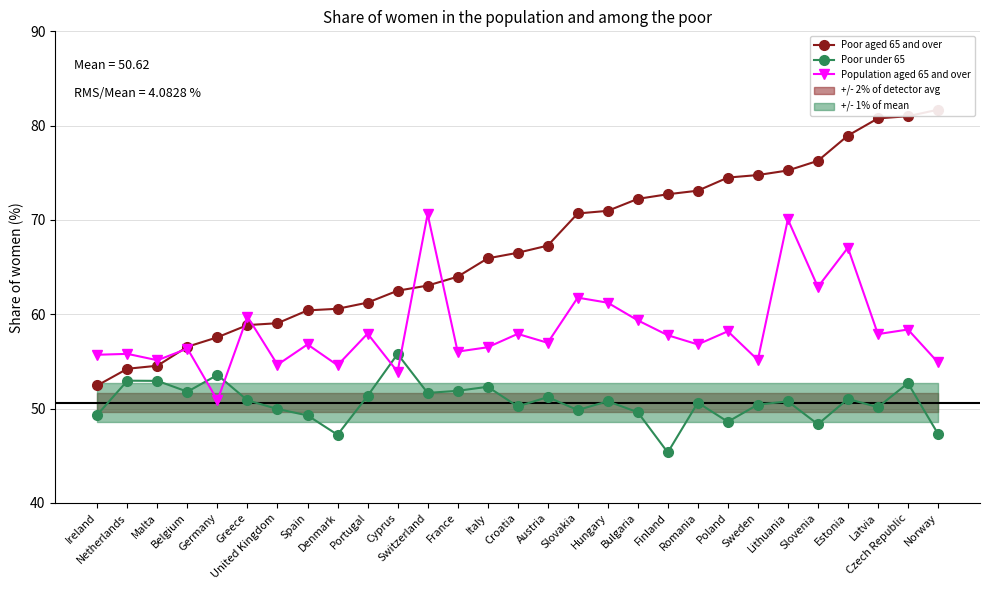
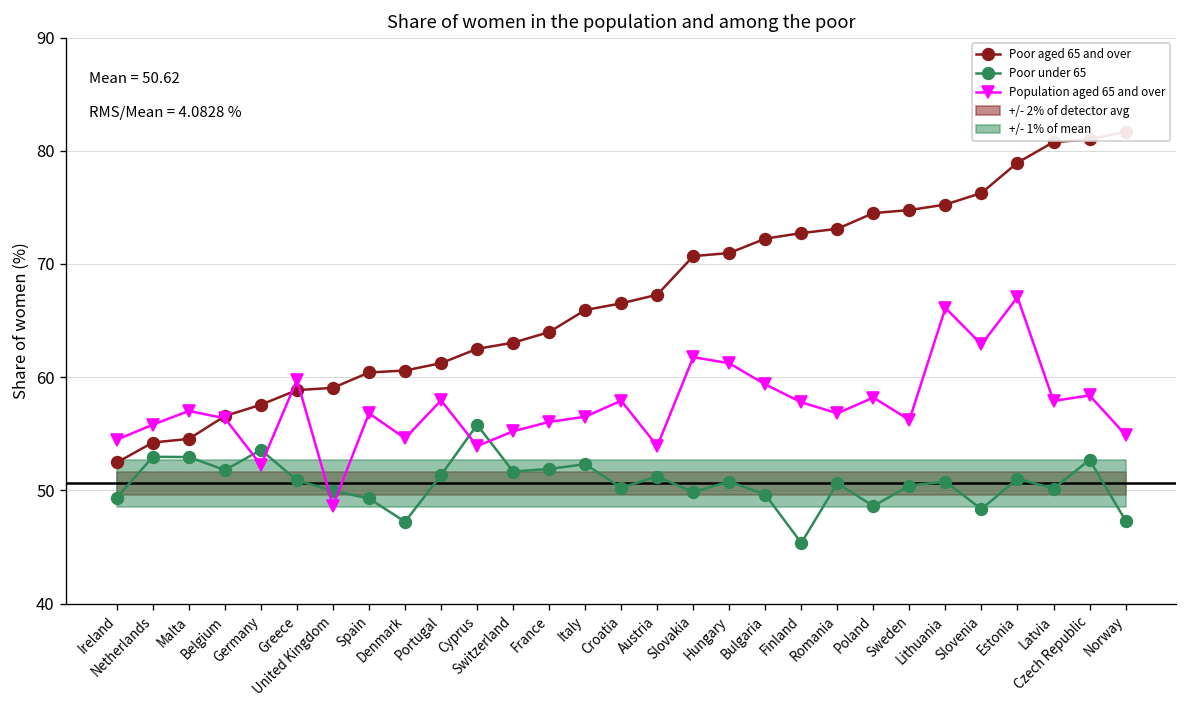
  {
    "Population aged 65 and over": {
-     "Ireland": 56,
+     "Ireland": 54,
      "Netherlands": 56,
-     "Malta": 55,
-     "Germany": 51,
+     "Malta": 57,
+     "Germany": 52,
      "Greece": 60,
-     "United Kingdom": 55,
+     "United Kingdom": 49,
      "Spain": 57,
      "Denmark": 55,
      "Portugal": 58,
      "Cyprus": 54,
-     "Switzerland": 71,
+     "Switzerland": 55,
      "France": 56,
      "Italy": 57,
      "Croatia": 58,
-     "Austria": 57,
+     "Austria": 54,
      "Slovakia": 62,
      "Hungary": 61,
      "Bulgaria": 59,
      "Finland": 58,
      "Romania": 57,
      "Poland": 58,
-     "Sweden": 55,
-     "Lithuania": 70,
+     "Sweden": 56,
+     "Lithuania": 66,
      "Slovenia": 63,
      "Estonia": 67,
      "Latvia": 58,
      "Czech Republic": 58,
      "Norway": 55
    }
  }
